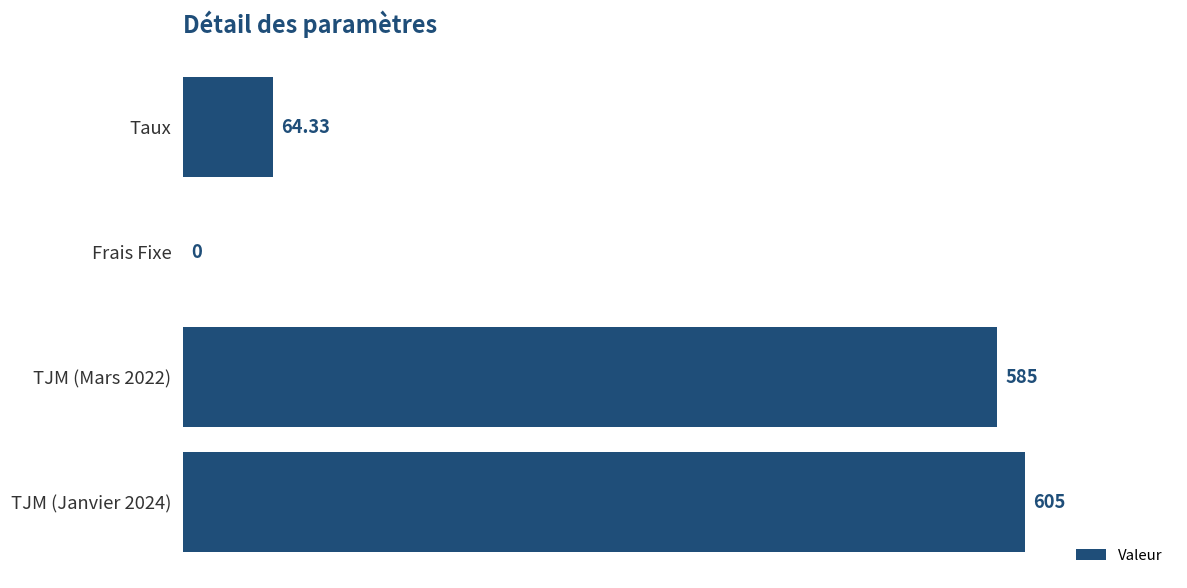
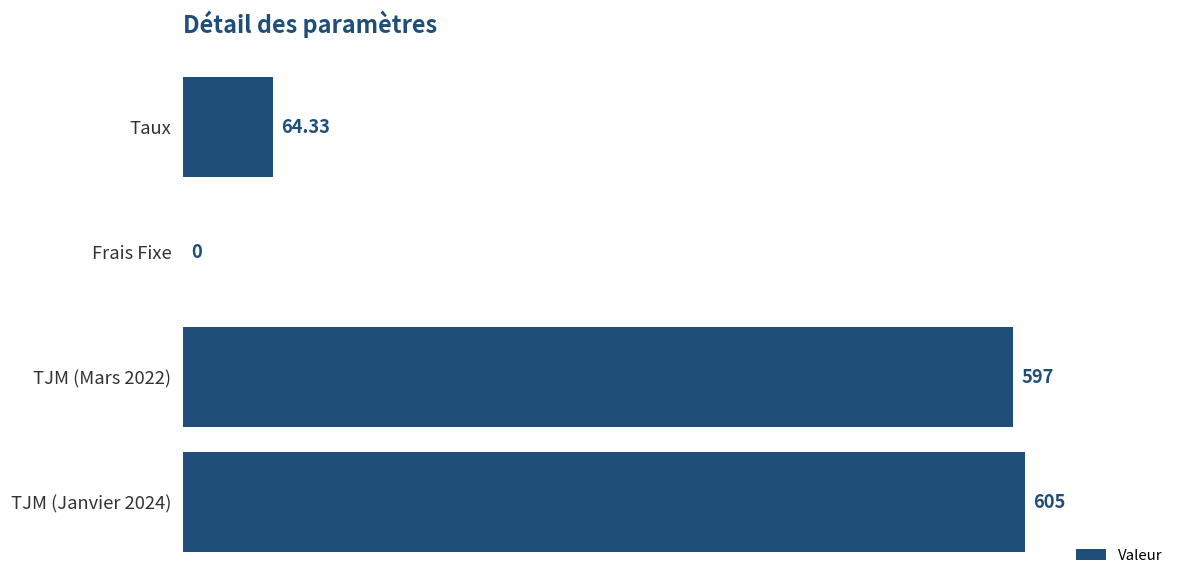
  {
    "Taux": 64.33,
    "Frais Fixe": 0,
-   "TJM (Mars 2022)": 585,
+   "TJM (Mars 2022)": 597,
    "TJM (Janvier 2024)": 605
  }
